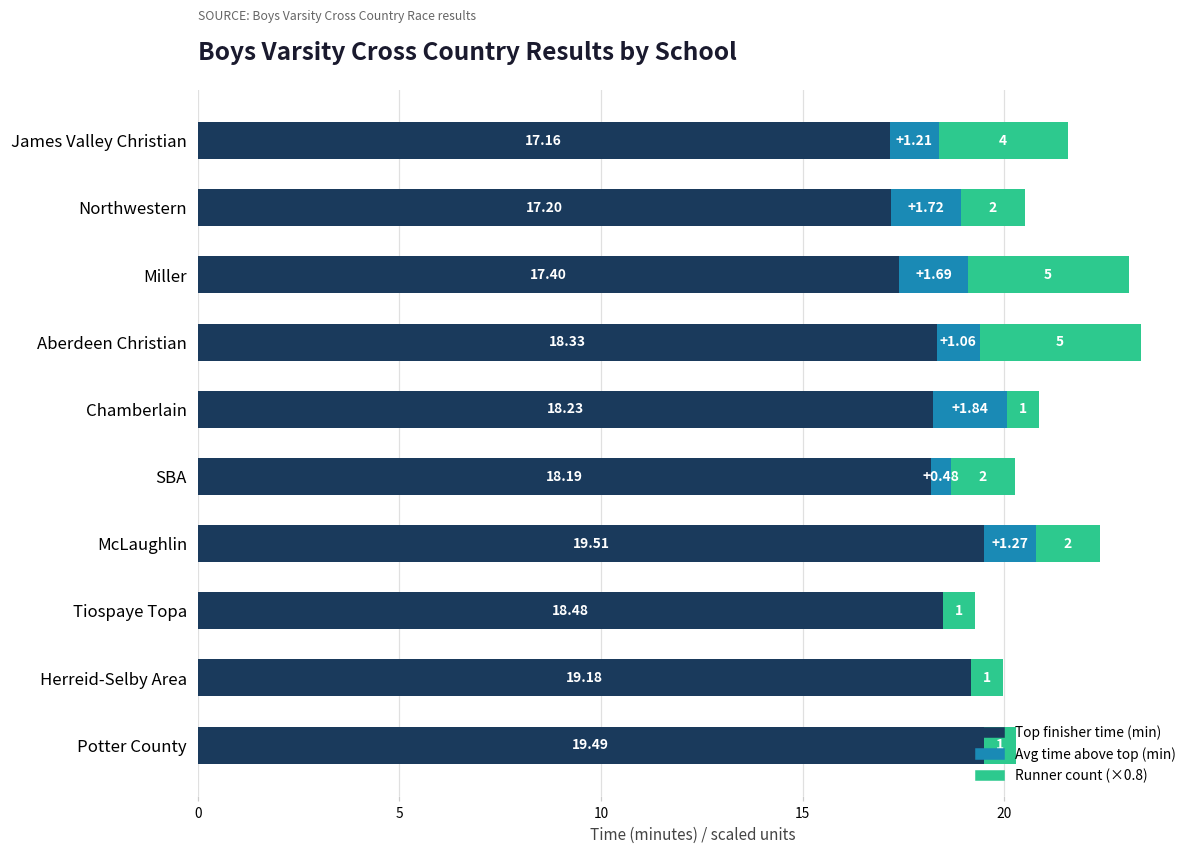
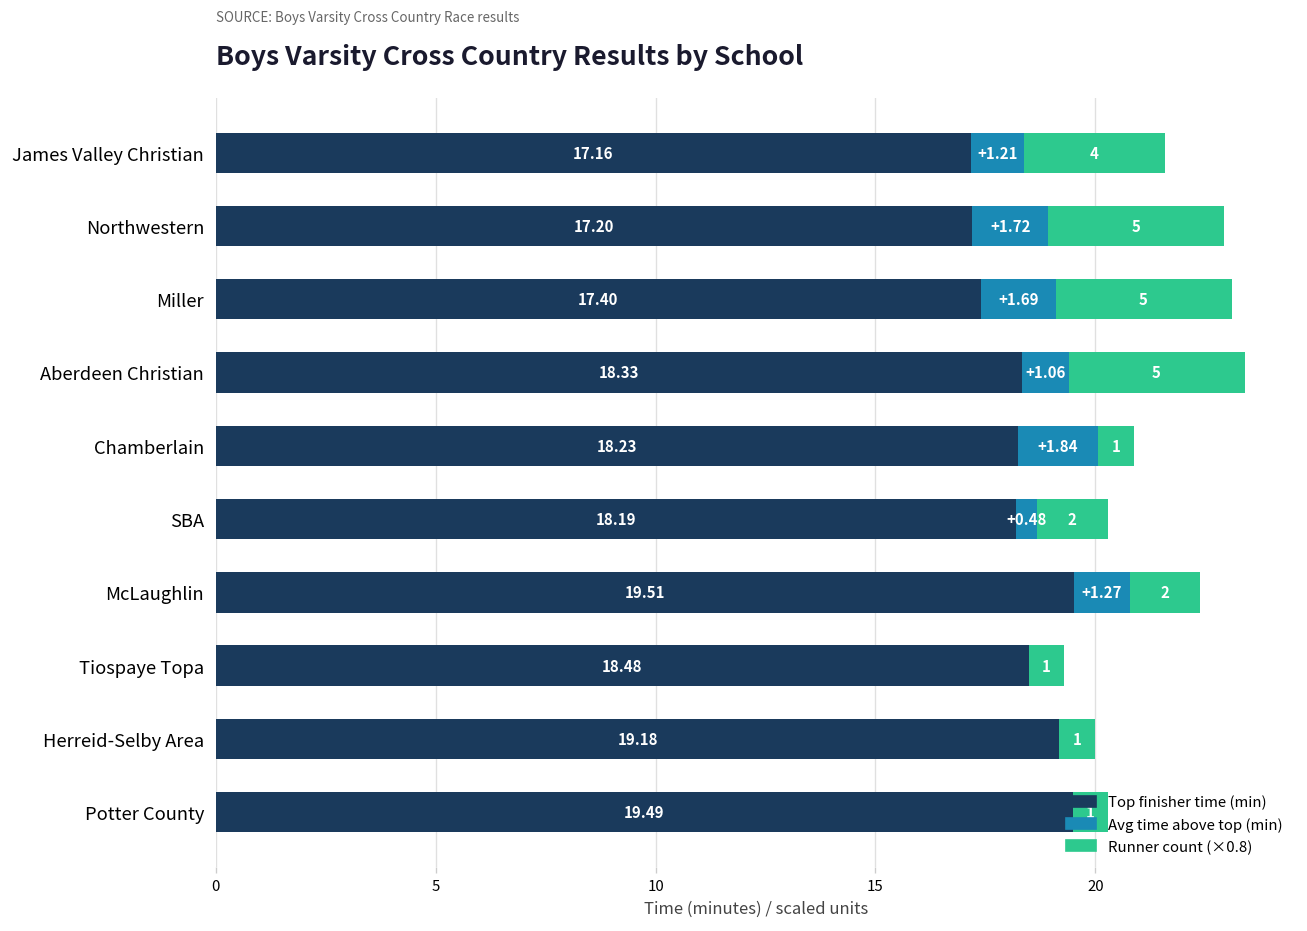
  {
    "Runner count (×0.8)": {
-     "Northwestern": 2,
+     "Northwestern": 5,
      "Chamberlain": 1,
      "SBA": 2,
      "McLaughlin": 2,
      "Tiospaye Topa": 1,
      "Herreid-Selby Area": 1,
      "Potter County": 1
    }
  }
